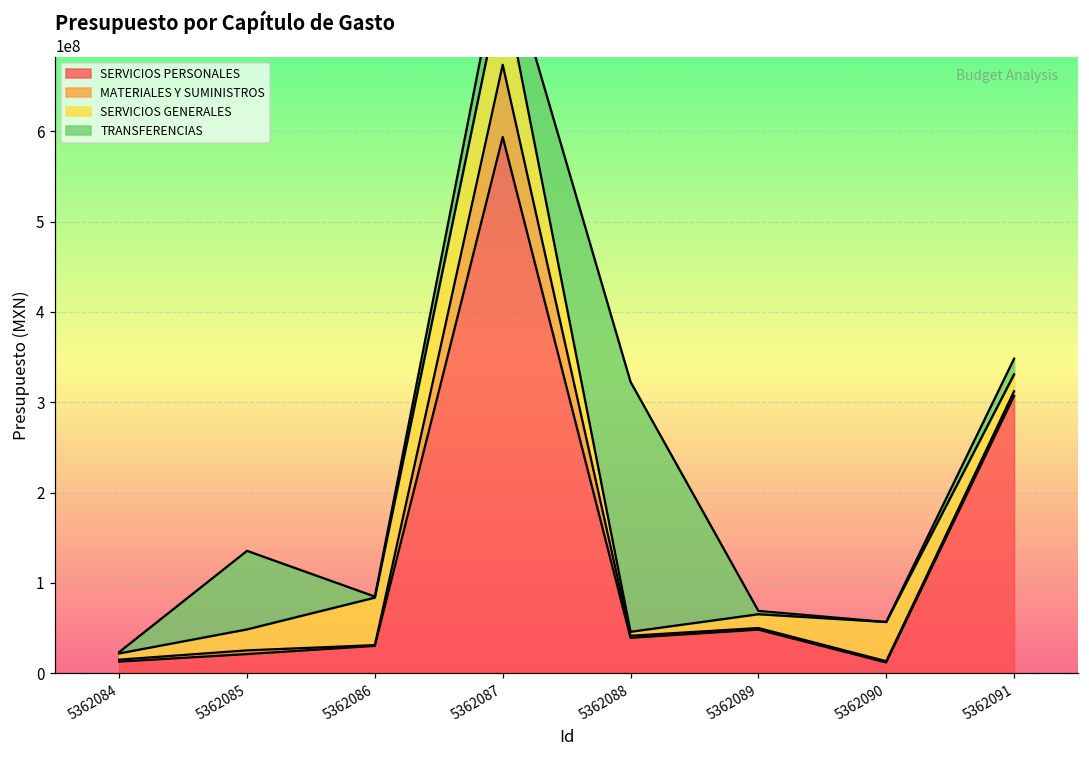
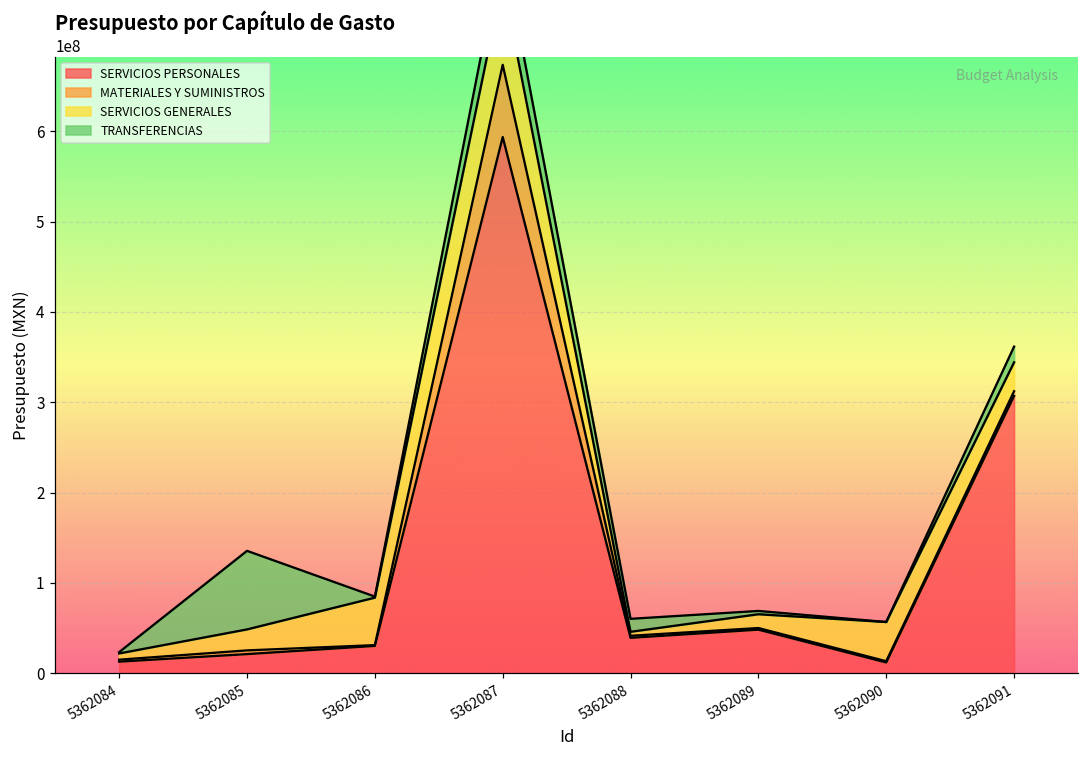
  {
    "SERVICIOS PERSONALES": {
      "5362085": 20000000,
      "5362087": 590000000,
      "5362091": 310000000
    },
    "MATERIALES Y SUMINISTROS": {
      "5362085": 0,
      "5362087": 80000000,
      "5362091": 10000000
    },
    "SERVICIOS GENERALES": {
      "5362085": 20000000,
      "5362088": 0,
      "5362089": 20000000,
-     "5362091": 20000000
+     "5362091": 30000000
    },
    "TRANSFERENCIAS": {
      "5362085": 90000000,
-     "5362088": 280000000,
+     "5362088": 10000000,
      "5362089": 0,
      "5362091": 20000000
    }
  }
